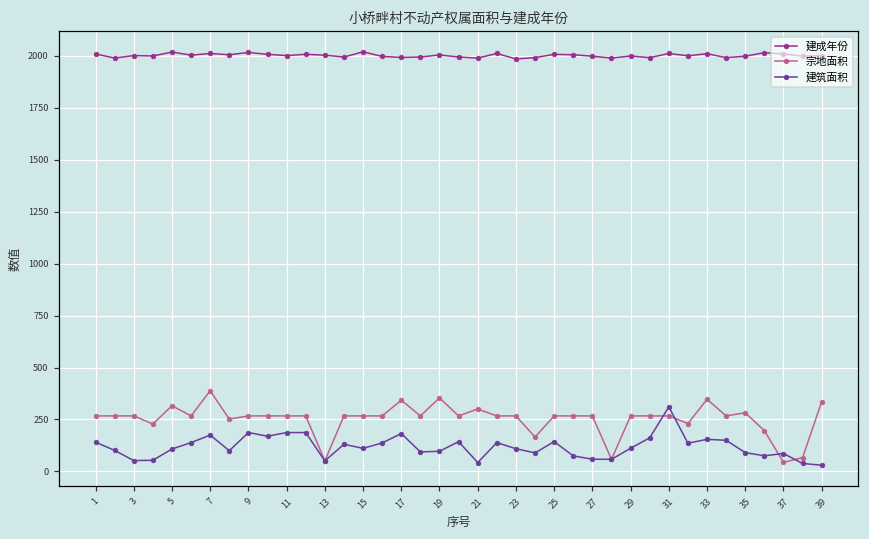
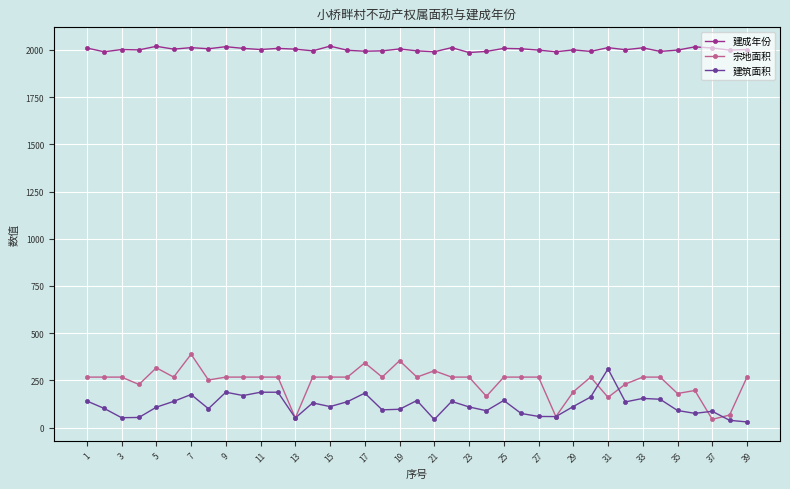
  {
    "宗地面积": {
      "1": 270,
      "3": 270,
      "5": 320,
      "7": 390,
      "9": 270,
      "11": 270,
      "15": 270,
      "17": 340,
      "19": 350,
      "21": 300,
      "23": 270,
      "25": 270,
      "27": 270,
-     "29": 270,
-     "31": 270,
-     "33": 350,
-     "35": 280,
+     "29": 190,
+     "31": 160,
+     "33": 270,
+     "35": 180,
      "37": 40,
-     "39": 330
+     "39": 270
    }
  }
